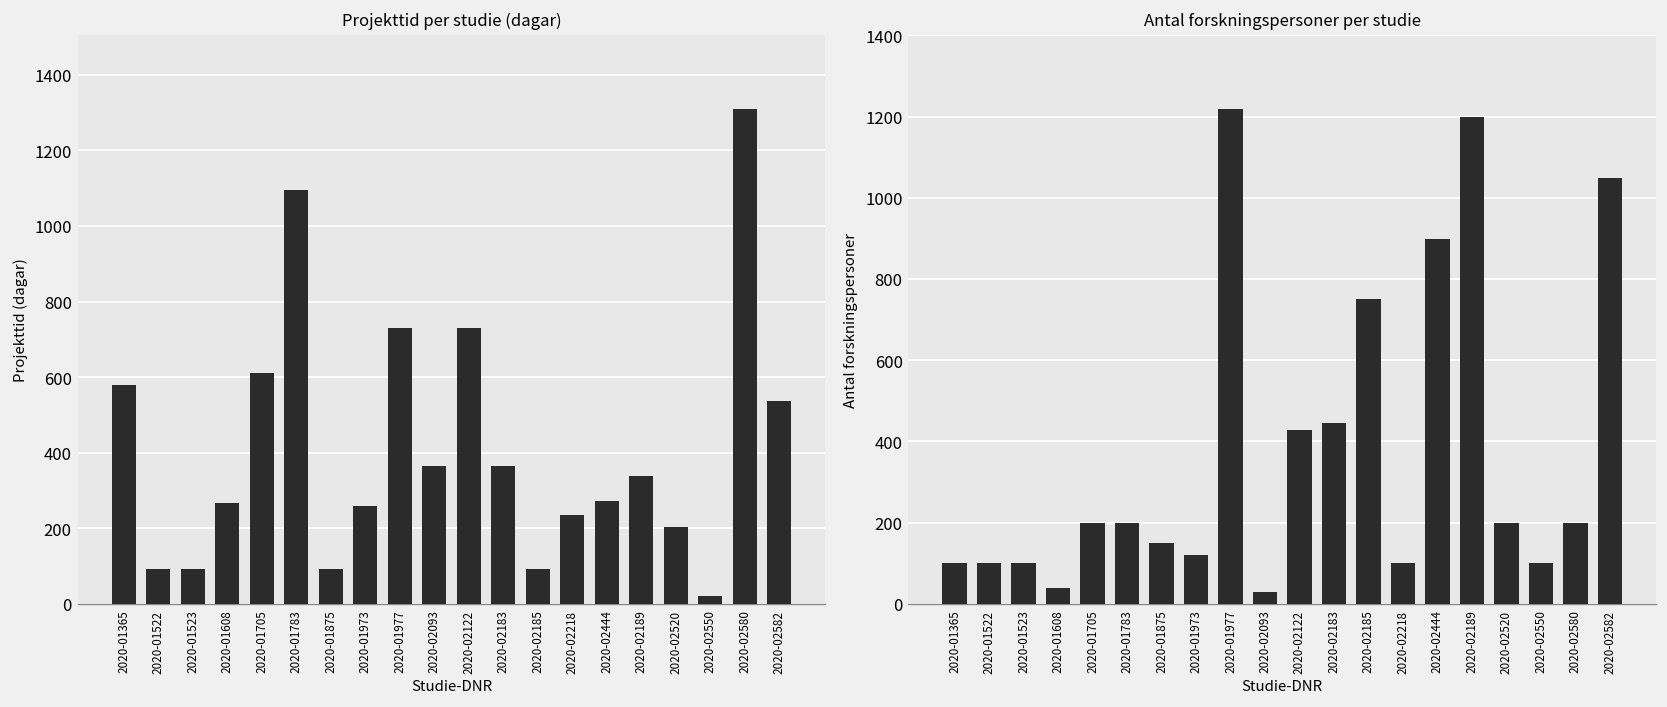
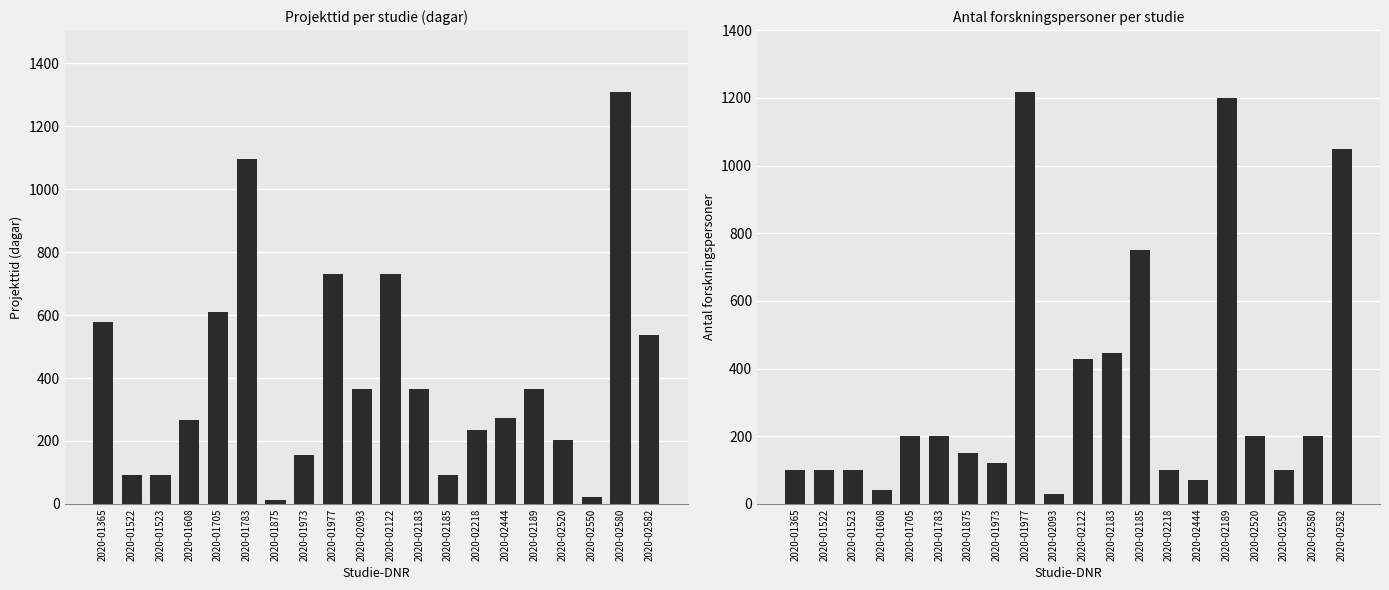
  {
    "Projekttid per studie (dagar)": {
      "2020-01365": 580,
      "2020-01522": 90,
      "2020-01523": 90,
      "2020-01608": 270,
      "2020-01705": 610,
      "2020-01783": 1100,
-     "2020-01875": 90,
-     "2020-01973": 260,
+     "2020-01875": 10,
+     "2020-01973": 150,
      "2020-01977": 730,
      "2020-02093": 370,
      "2020-02122": 730,
      "2020-02183": 360,
      "2020-02185": 90,
      "2020-02218": 230,
      "2020-02444": 270,
-     "2020-02189": 340,
+     "2020-02189": 370,
      "2020-02520": 200,
      "2020-02550": 20,
      "2020-02580": 1310,
      "2020-02582": 540
    },
    "Antal forskningspersoner per studie": {
      "2020-01365": 100,
      "2020-01522": 100,
      "2020-01523": 100,
      "2020-01608": 40,
      "2020-01705": 200,
      "2020-01783": 200,
      "2020-01875": 150,
      "2020-01973": 120,
      "2020-01977": 1220,
      "2020-02093": 30,
      "2020-02122": 430,
      "2020-02183": 450,
      "2020-02185": 750,
      "2020-02218": 100,
-     "2020-02444": 900,
+     "2020-02444": 70,
      "2020-02189": 1200,
      "2020-02520": 200,
      "2020-02550": 100,
      "2020-02580": 200,
      "2020-02582": 1050
    }
  }
